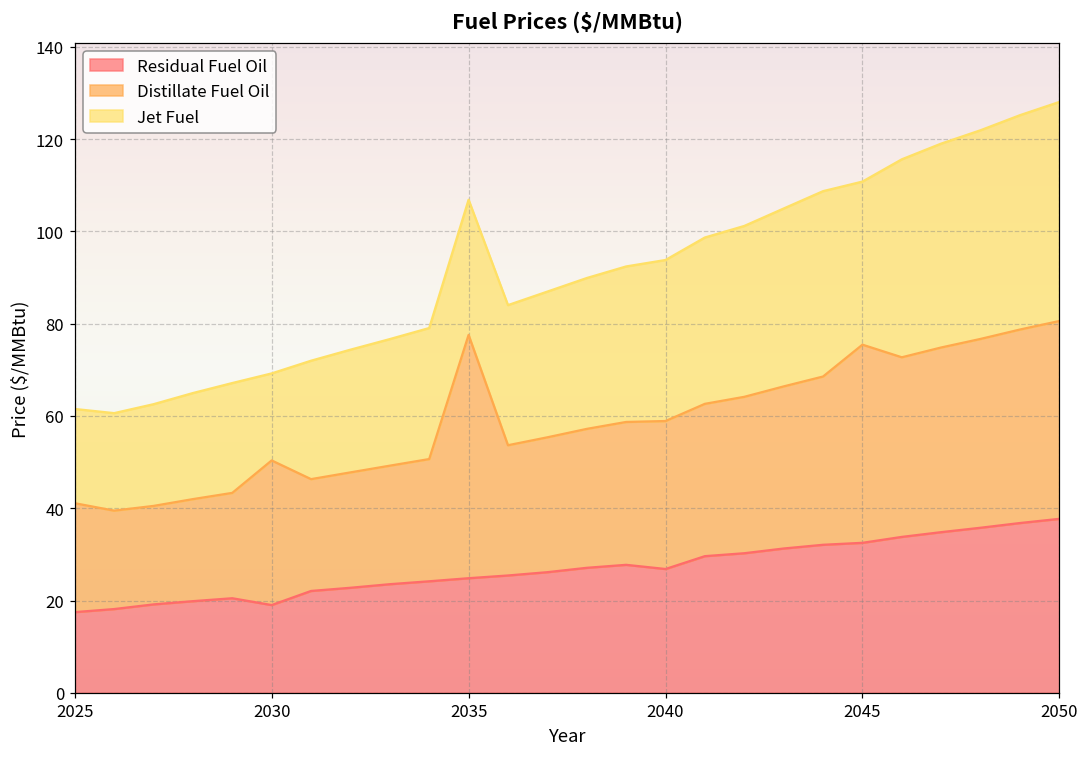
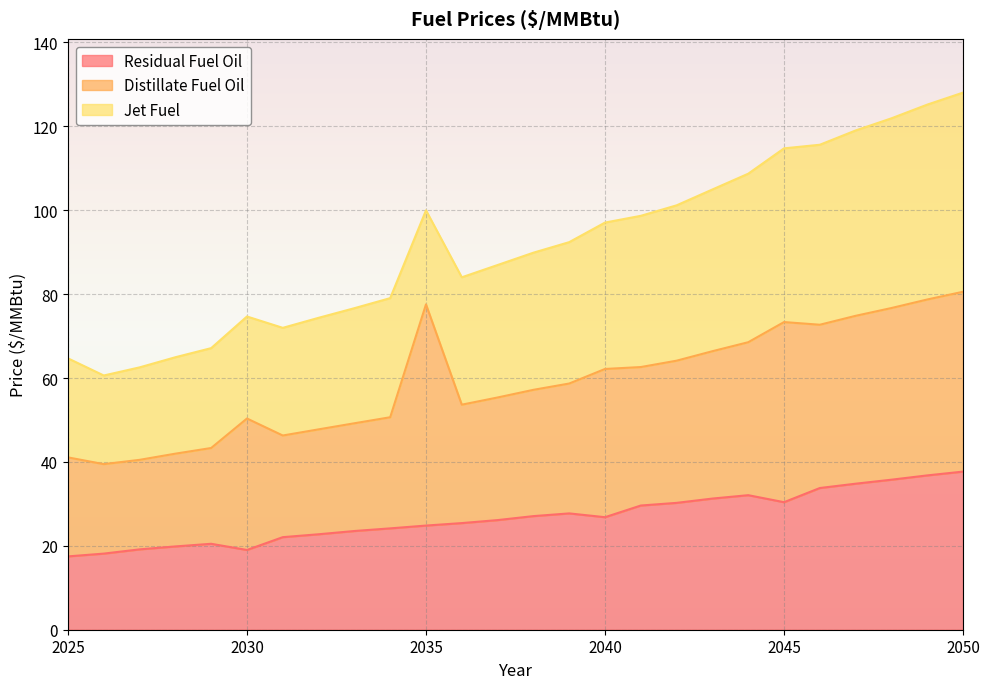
  {
    "Residual Fuel Oil": {
      "2025": 17,
      "2030": 19,
      "2035": 25,
      "2040": 27,
-     "2045": 32,
+     "2045": 30,
      "2050": 38
    },
    "Distillate Fuel Oil": {
      "2025": 24,
      "2030": 31,
      "2035": 53,
-     "2040": 32,
+     "2040": 35,
      "2045": 43,
      "2050": 43
    },
    "Jet Fuel": {
-     "2025": 20,
-     "2030": 19,
-     "2035": 29,
+     "2025": 24,
+     "2030": 24,
+     "2035": 22,
      "2040": 35,
-     "2045": 35,
+     "2045": 41,
      "2050": 47
    }
  }
